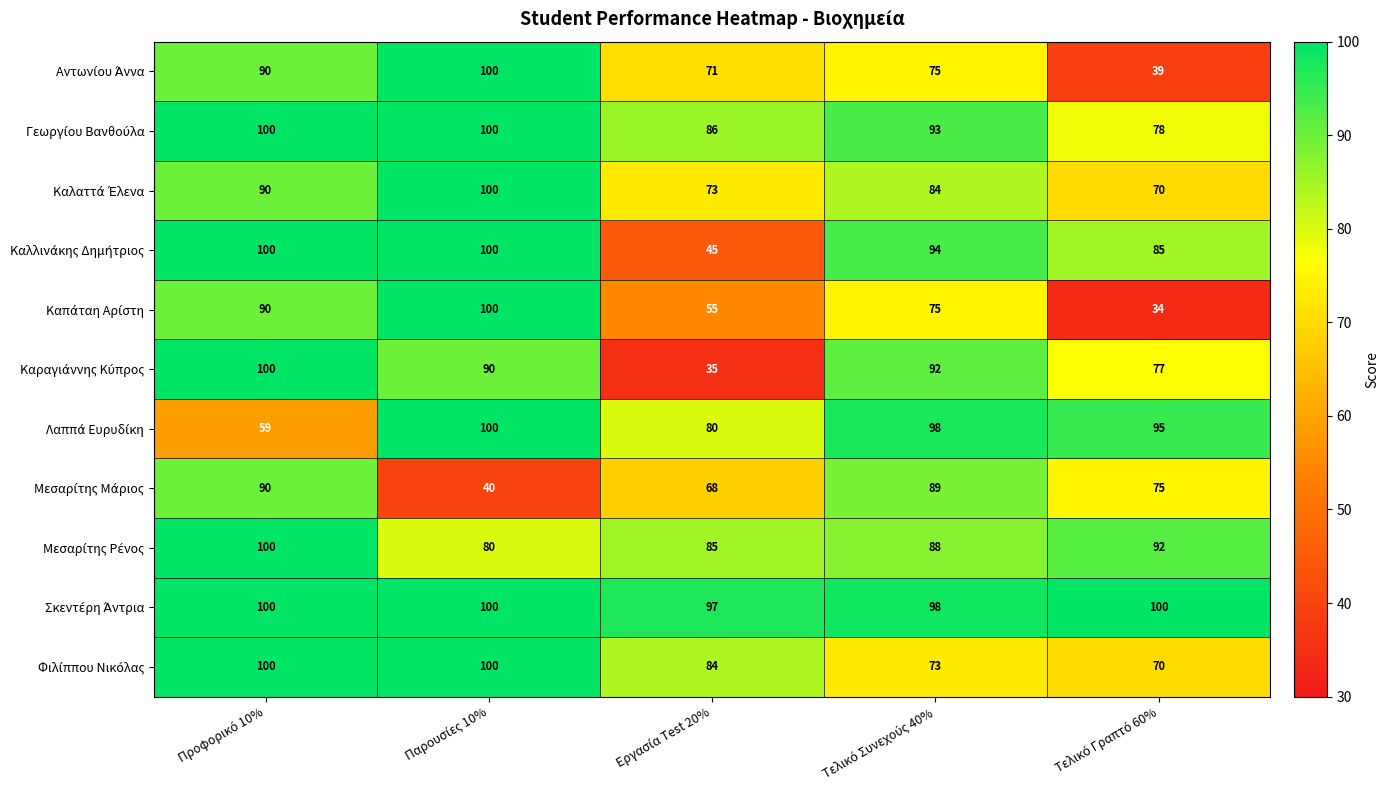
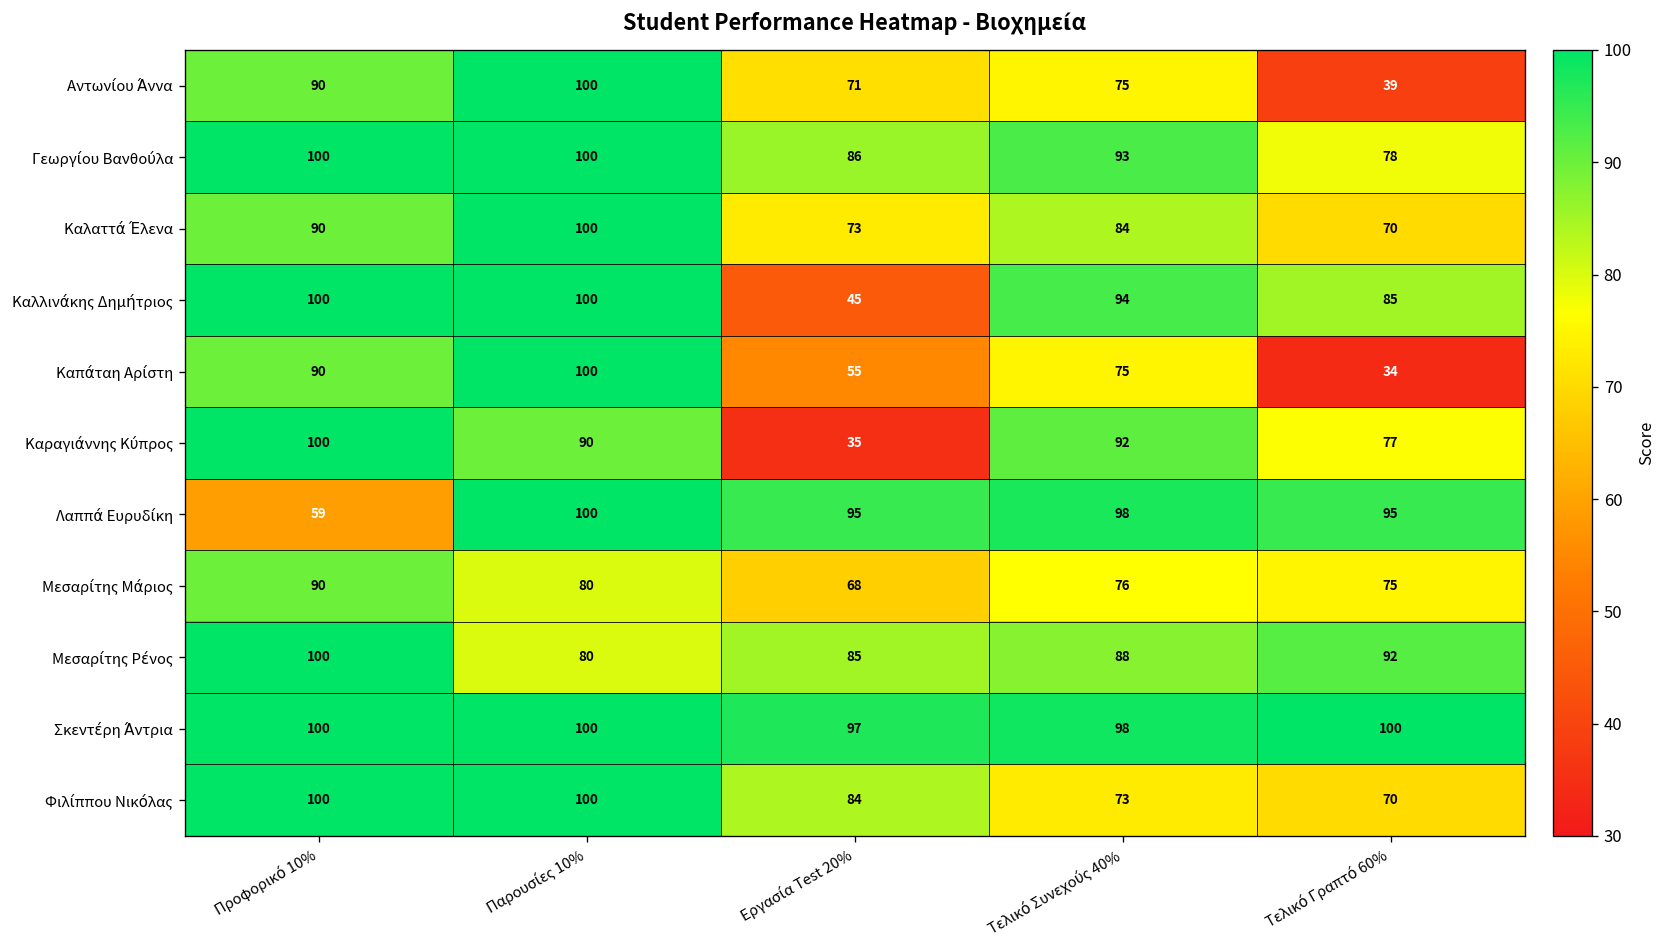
  {
    "Αντωνίου Άννα": {
      "Προφορικό 10%": 90,
      "Παρουσίες 10%": 100,
      "Εργασία Test 20%": 71,
      "Τελικό Συνεχούς 40%": 75,
      "Τελικό Γραπτό 60%": 39
    },
    "Γεωργίου Βανθούλα": {
      "Προφορικό 10%": 100,
      "Παρουσίες 10%": 100,
      "Εργασία Test 20%": 86,
      "Τελικό Συνεχούς 40%": 93,
      "Τελικό Γραπτό 60%": 78
    },
    "Καλαττά Έλενα": {
      "Προφορικό 10%": 90,
      "Παρουσίες 10%": 100,
      "Εργασία Test 20%": 73,
      "Τελικό Συνεχούς 40%": 84,
      "Τελικό Γραπτό 60%": 70
    },
    "Καλλινάκης Δημήτριος": {
      "Προφορικό 10%": 100,
      "Παρουσίες 10%": 100,
      "Εργασία Test 20%": 45,
      "Τελικό Συνεχούς 40%": 94,
      "Τελικό Γραπτό 60%": 85
    },
    "Καπάταη Αρίστη": {
      "Προφορικό 10%": 90,
      "Παρουσίες 10%": 100,
      "Εργασία Test 20%": 55,
      "Τελικό Συνεχούς 40%": 75,
      "Τελικό Γραπτό 60%": 34
    },
    "Καραγιάννης Κύπρος": {
      "Προφορικό 10%": 100,
      "Παρουσίες 10%": 90,
      "Εργασία Test 20%": 35,
      "Τελικό Συνεχούς 40%": 92,
      "Τελικό Γραπτό 60%": 77
    },
    "Λαππά Ευρυδίκη": {
      "Προφορικό 10%": 59,
      "Παρουσίες 10%": 100,
-     "Εργασία Test 20%": 80,
+     "Εργασία Test 20%": 95,
      "Τελικό Συνεχούς 40%": 98,
      "Τελικό Γραπτό 60%": 95
    },
    "Μεσαρίτης Μάριος": {
      "Προφορικό 10%": 90,
-     "Παρουσίες 10%": 40,
+     "Παρουσίες 10%": 80,
      "Εργασία Test 20%": 68,
-     "Τελικό Συνεχούς 40%": 89,
+     "Τελικό Συνεχούς 40%": 76,
      "Τελικό Γραπτό 60%": 75
    },
    "Μεσαρίτης Ρένος": {
      "Προφορικό 10%": 100,
      "Παρουσίες 10%": 80,
      "Εργασία Test 20%": 85,
      "Τελικό Συνεχούς 40%": 88,
      "Τελικό Γραπτό 60%": 92
    },
    "Σκεντέρη Άντρια": {
      "Προφορικό 10%": 100,
      "Παρουσίες 10%": 100,
      "Εργασία Test 20%": 97,
      "Τελικό Συνεχούς 40%": 98,
      "Τελικό Γραπτό 60%": 100
    },
    "Φιλίππου Νικόλας": {
      "Προφορικό 10%": 100,
      "Παρουσίες 10%": 100,
      "Εργασία Test 20%": 84,
      "Τελικό Συνεχούς 40%": 73,
      "Τελικό Γραπτό 60%": 70
    }
  }
